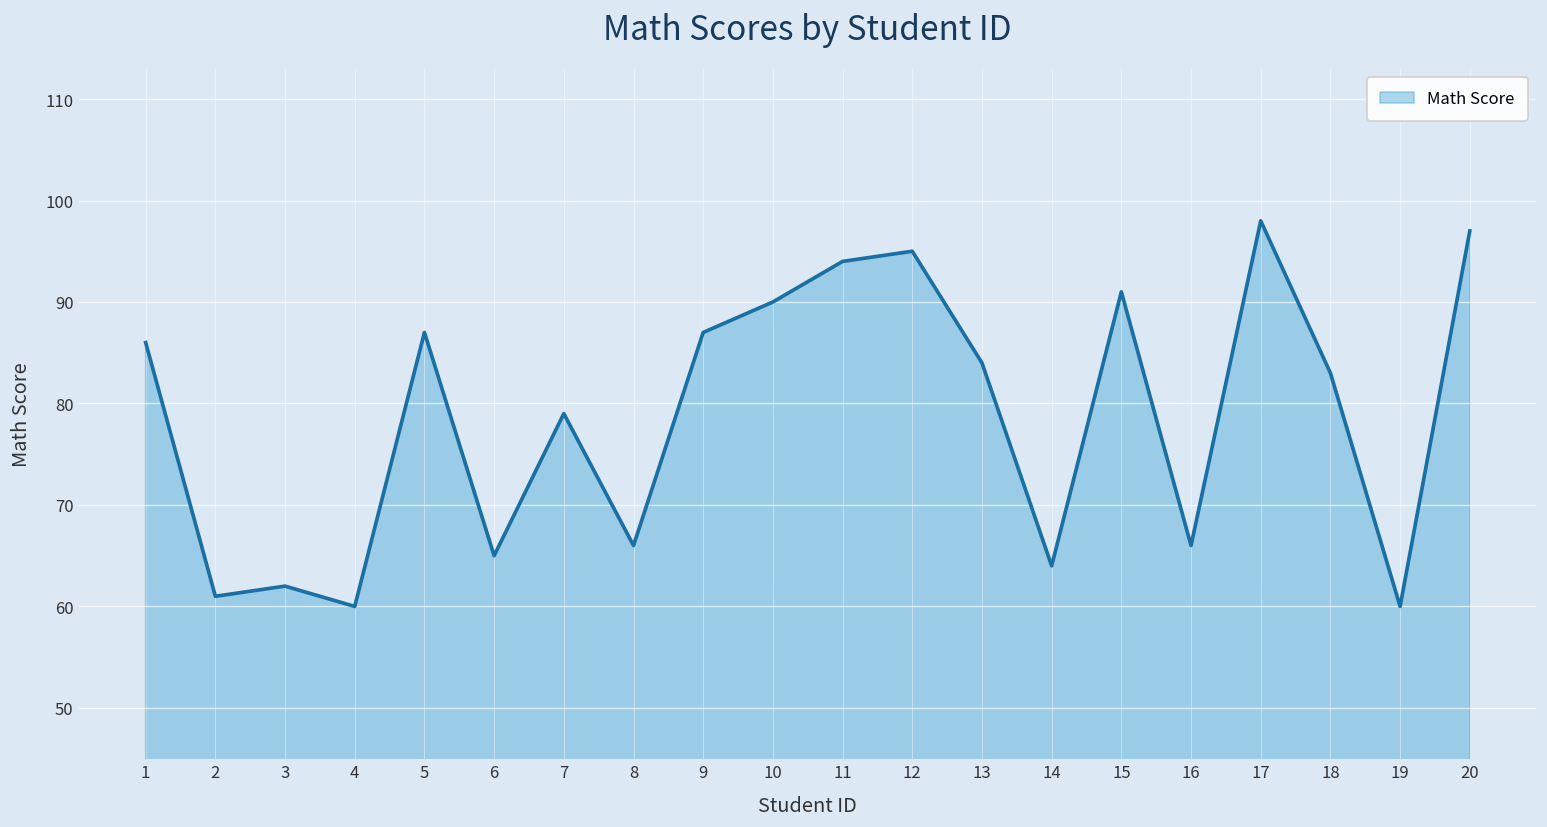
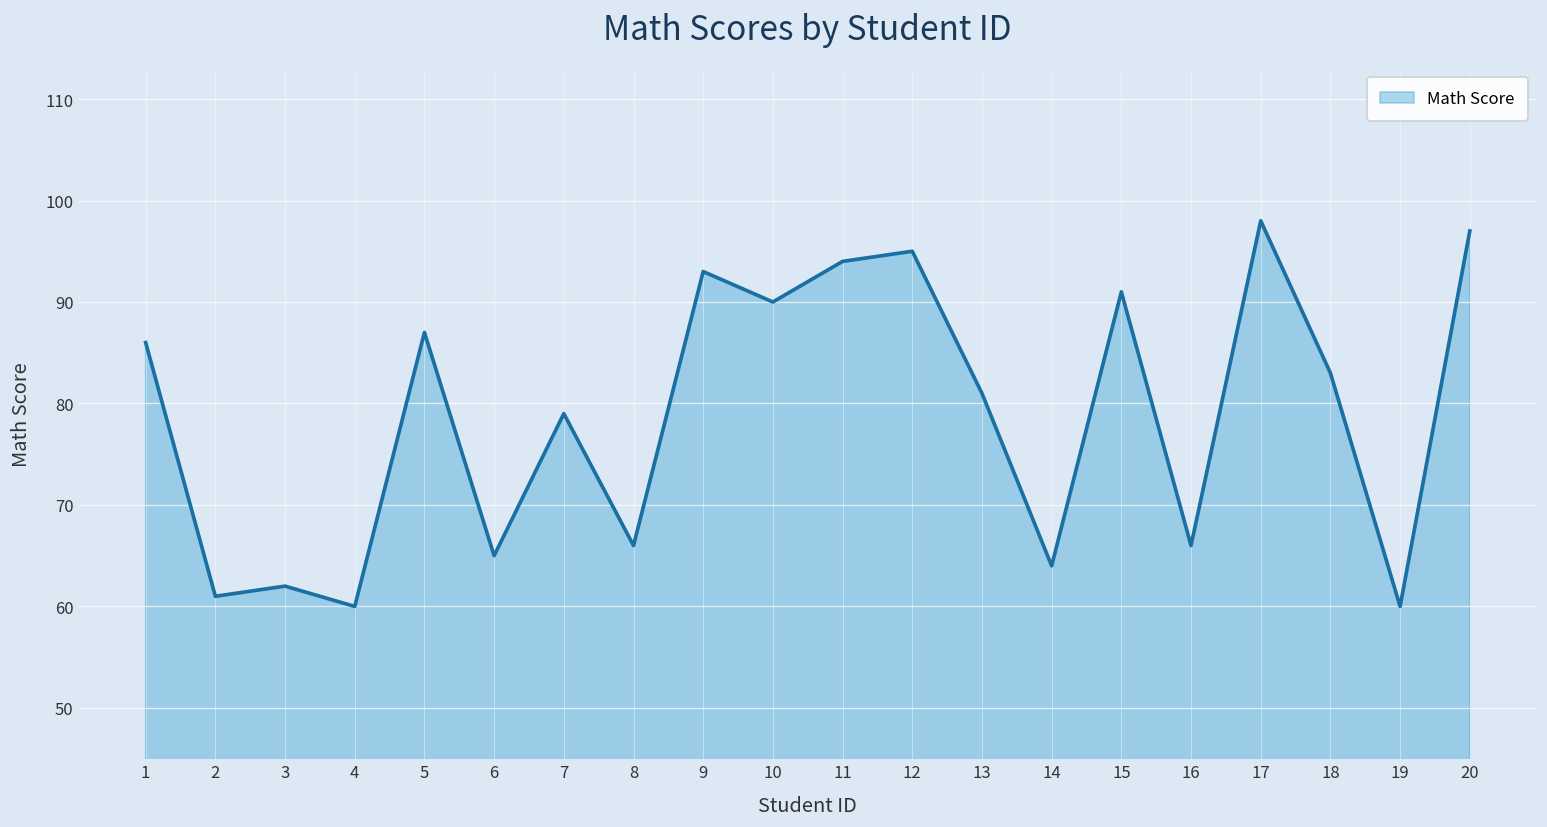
  {
    "1": 86,
    "2": 61,
    "3": 62,
    "4": 60,
    "5": 87,
    "6": 65,
    "7": 79,
    "8": 66,
-   "9": 87,
+   "9": 93,
    "10": 90,
    "11": 94,
    "12": 95,
-   "13": 84,
+   "13": 81,
    "14": 64,
    "15": 91,
    "16": 66,
    "17": 98,
    "18": 83,
    "19": 60,
    "20": 97
  }
